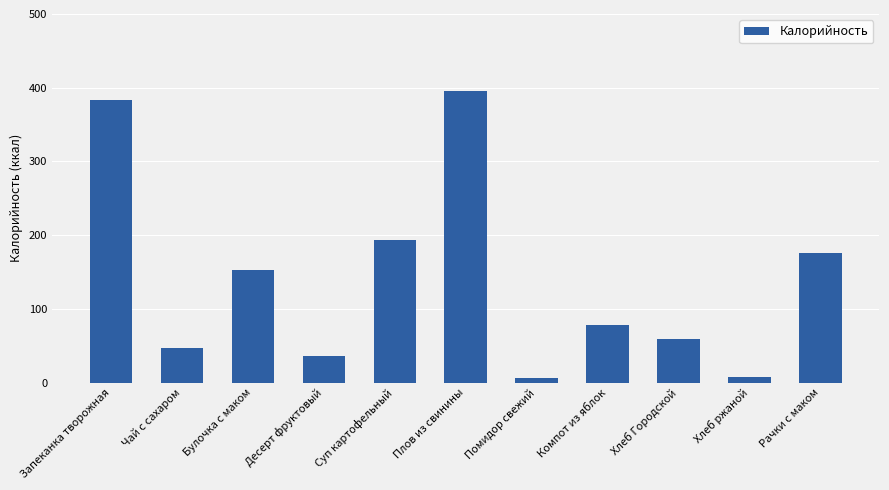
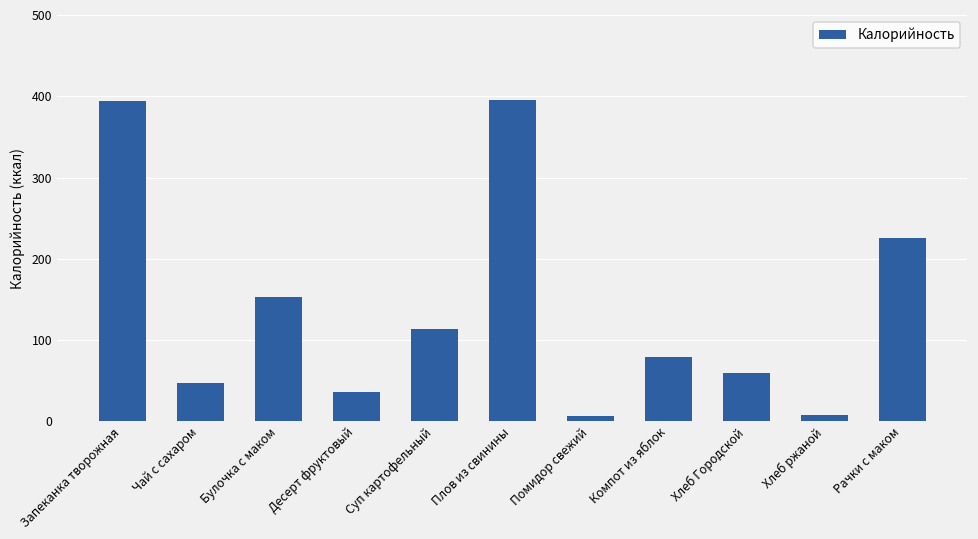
  {
-   "Запеканка творожная": 380,
+   "Запеканка творожная": 390,
    "Чай с сахаром": 50,
    "Булочка с маком": 150,
    "Десерт фруктовый": 40,
-   "Суп картофельный": 190,
+   "Суп картофельный": 110,
    "Плов из свинины": 400,
    "Помидор свежий": 10,
    "Компот из яблок": 80,
    "Хлеб Городской": 60,
    "Хлеб ржаной": 10,
-   "Рачки с маком": 180
+   "Рачки с маком": 230
  }
